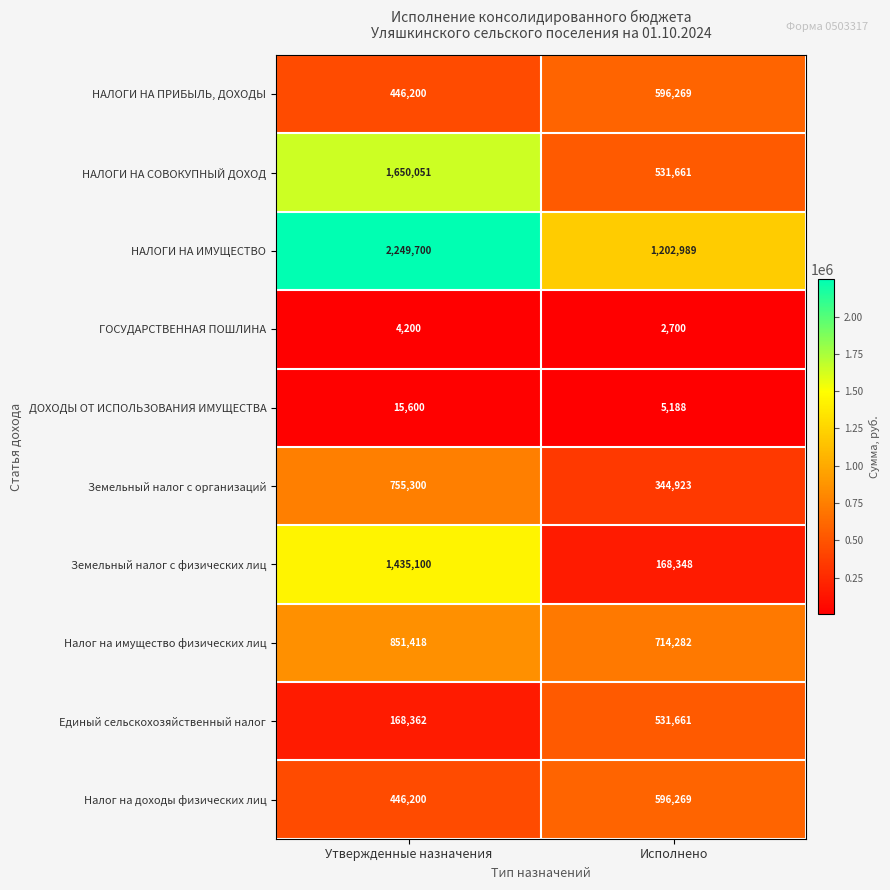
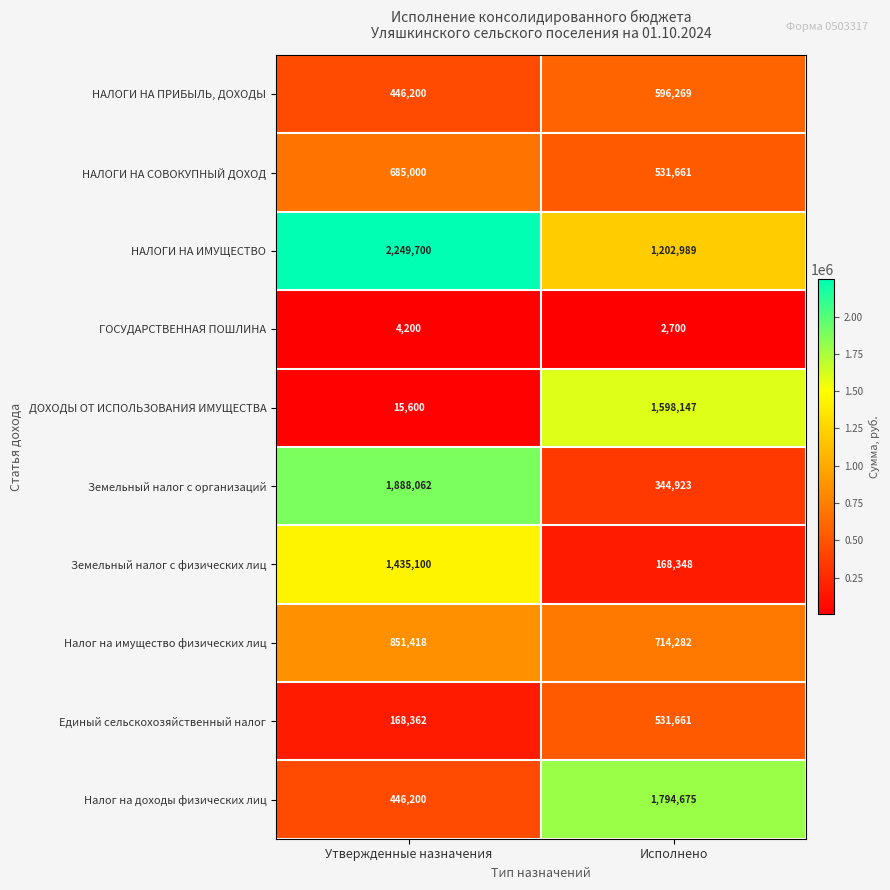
  {
    "НАЛОГИ НА ПРИБЫЛЬ, ДОХОДЫ": {
      "Утвержденные назначения": "446,200",
      "Исполнено": "596,269"
    },
    "НАЛОГИ НА СОВОКУПНЫЙ ДОХОД": {
-     "Утвержденные назначения": "1,650,051",
+     "Утвержденные назначения": "685,000",
      "Исполнено": "531,661"
    },
    "НАЛОГИ НА ИМУЩЕСТВО": {
      "Утвержденные назначения": "2,249,700",
      "Исполнено": "1,202,989"
    },
    "ГОСУДАРСТВЕННАЯ ПОШЛИНА": {
      "Утвержденные назначения": "4,200",
      "Исполнено": "2,700"
    },
    "ДОХОДЫ ОТ ИСПОЛЬЗОВАНИЯ ИМУЩЕСТВА": {
      "Утвержденные назначения": "15,600",
-     "Исполнено": "5,188"
+     "Исполнено": "1,598,147"
    },
    "Земельный налог с организаций": {
-     "Утвержденные назначения": "755,300",
+     "Утвержденные назначения": "1,888,062",
      "Исполнено": "344,923"
    },
    "Земельный налог с физических лиц": {
      "Утвержденные назначения": "1,435,100",
      "Исполнено": "168,348"
    },
    "Налог на имущество физических лиц": {
      "Утвержденные назначения": "851,418",
      "Исполнено": "714,282"
    },
    "Единый сельскохозяйственный налог": {
      "Утвержденные назначения": "168,362",
      "Исполнено": "531,661"
    },
    "Налог на доходы физических лиц": {
      "Утвержденные назначения": "446,200",
-     "Исполнено": "596,269"
+     "Исполнено": "1,794,675"
    }
  }
